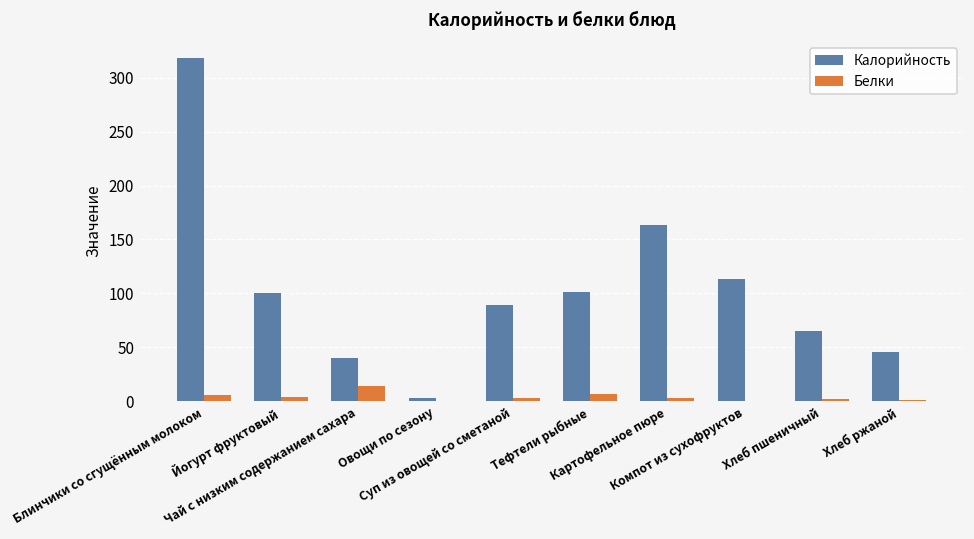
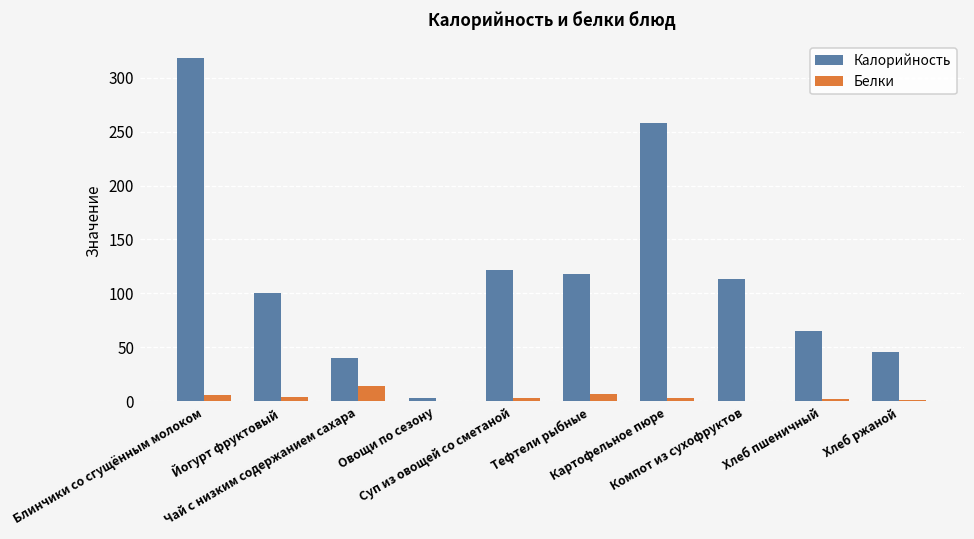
  {
    "Калорийность": {
      "Блинчики со сгущённым молоком": 320,
      "Йогурт фруктовый": 100,
      "Чай с низким содержанием сахара": 40,
      "Овощи по сезону": 0,
-     "Суп из овощей со сметаной": 90,
-     "Тефтели рыбные": 100,
-     "Картофельное пюре": 160,
+     "Суп из овощей со сметаной": 120,
+     "Тефтели рыбные": 120,
+     "Картофельное пюре": 260,
      "Компот из сухофруктов": 110,
      "Хлеб пшеничный": 70,
      "Хлеб ржаной": 50
    },
    "Белки": {
      "Блинчики со сгущённым молоком": 10,
      "Йогурт фруктовый": 0,
      "Чай с низким содержанием сахара": 10,
      "Суп из овощей со сметаной": 0,
      "Тефтели рыбные": 10,
      "Картофельное пюре": 0
    }
  }
